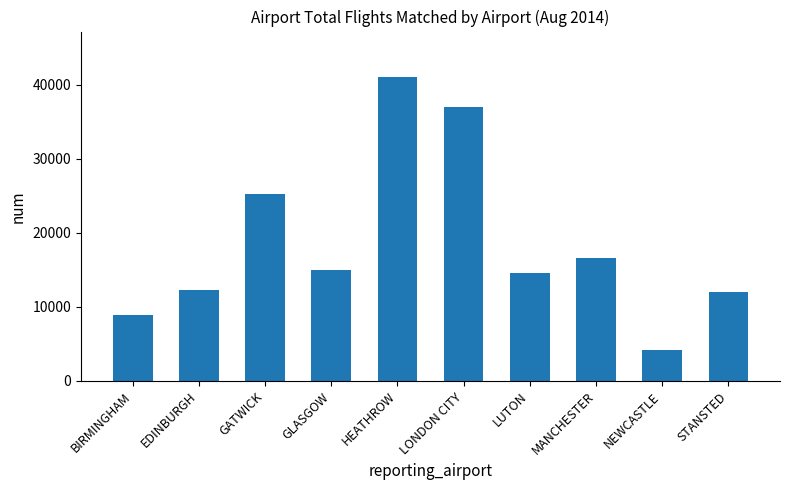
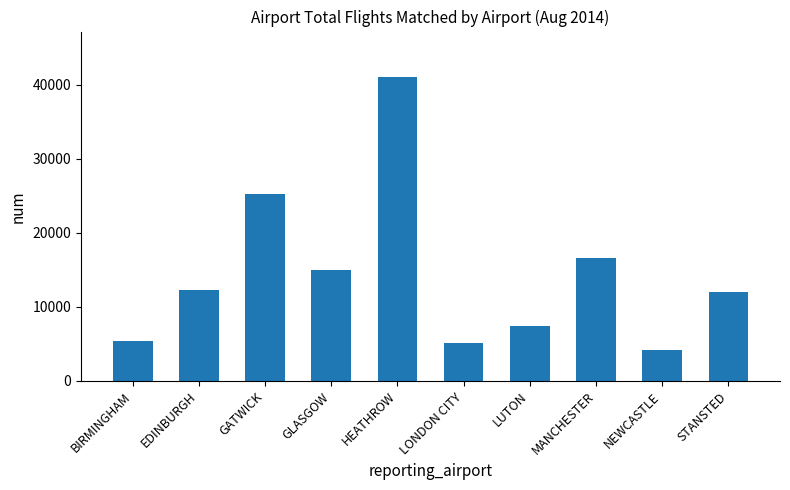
  {
-   "BIRMINGHAM": 9000,
+   "BIRMINGHAM": 5000,
    "EDINBURGH": 12000,
    "GATWICK": 25000,
    "GLASGOW": 15000,
    "HEATHROW": 41000,
-   "LONDON CITY": 37000,
-   "LUTON": 15000,
+   "LONDON CITY": 5000,
+   "LUTON": 7000,
    "MANCHESTER": 17000,
    "NEWCASTLE": 4000,
    "STANSTED": 12000
  }
